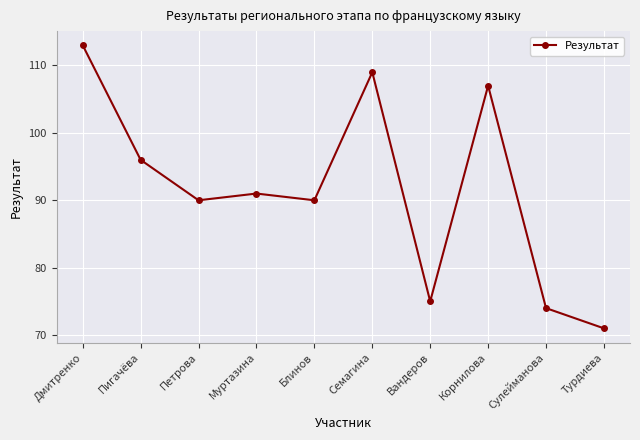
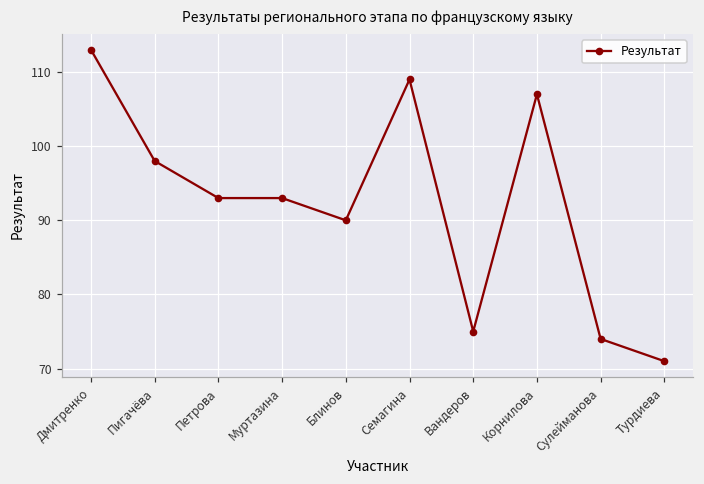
  {
    "Дмитренко": 113,
-   "Пигачёва": 96,
-   "Петрова": 90,
-   "Муртазина": 91,
+   "Пигачёва": 98,
+   "Петрова": 93,
+   "Муртазина": 93,
    "Блинов": 90,
    "Семагина": 109,
    "Вандеров": 75,
    "Корнилова": 107,
    "Сулейманова": 74,
    "Турдиева": 71
  }
